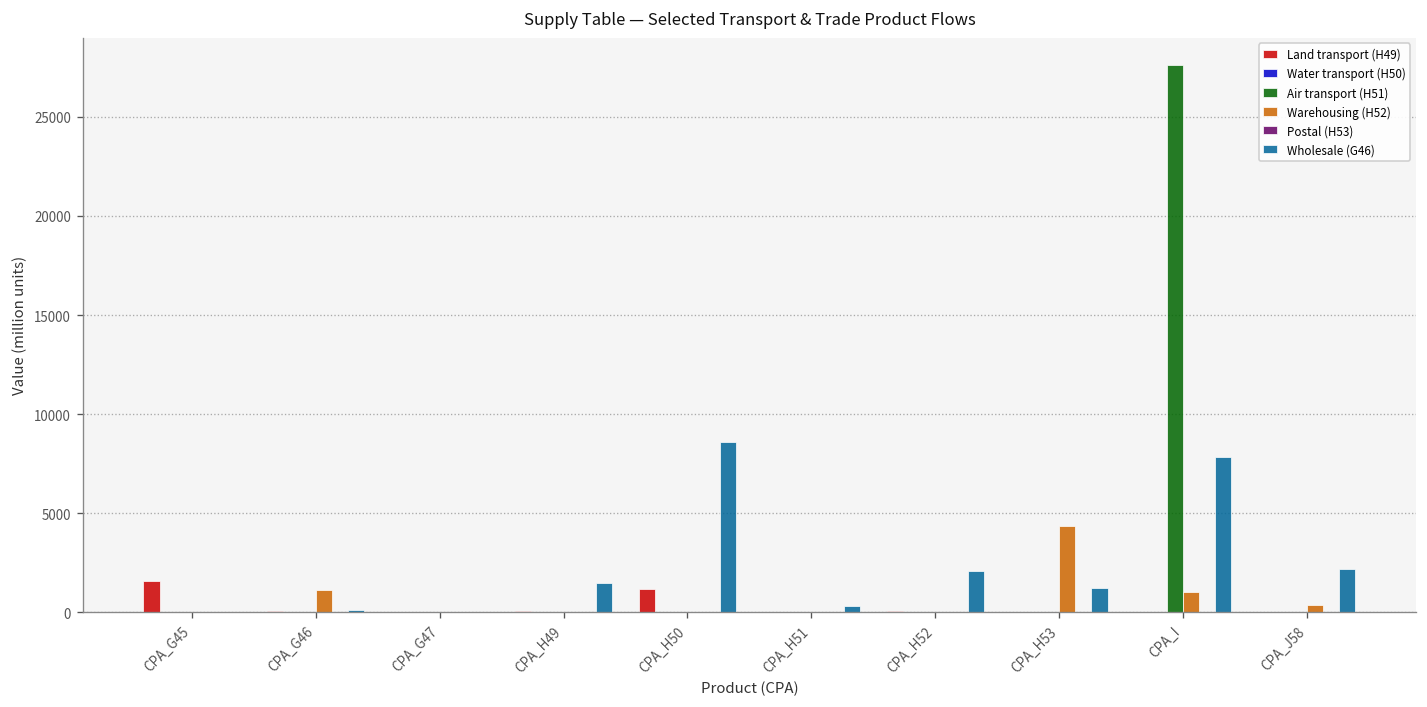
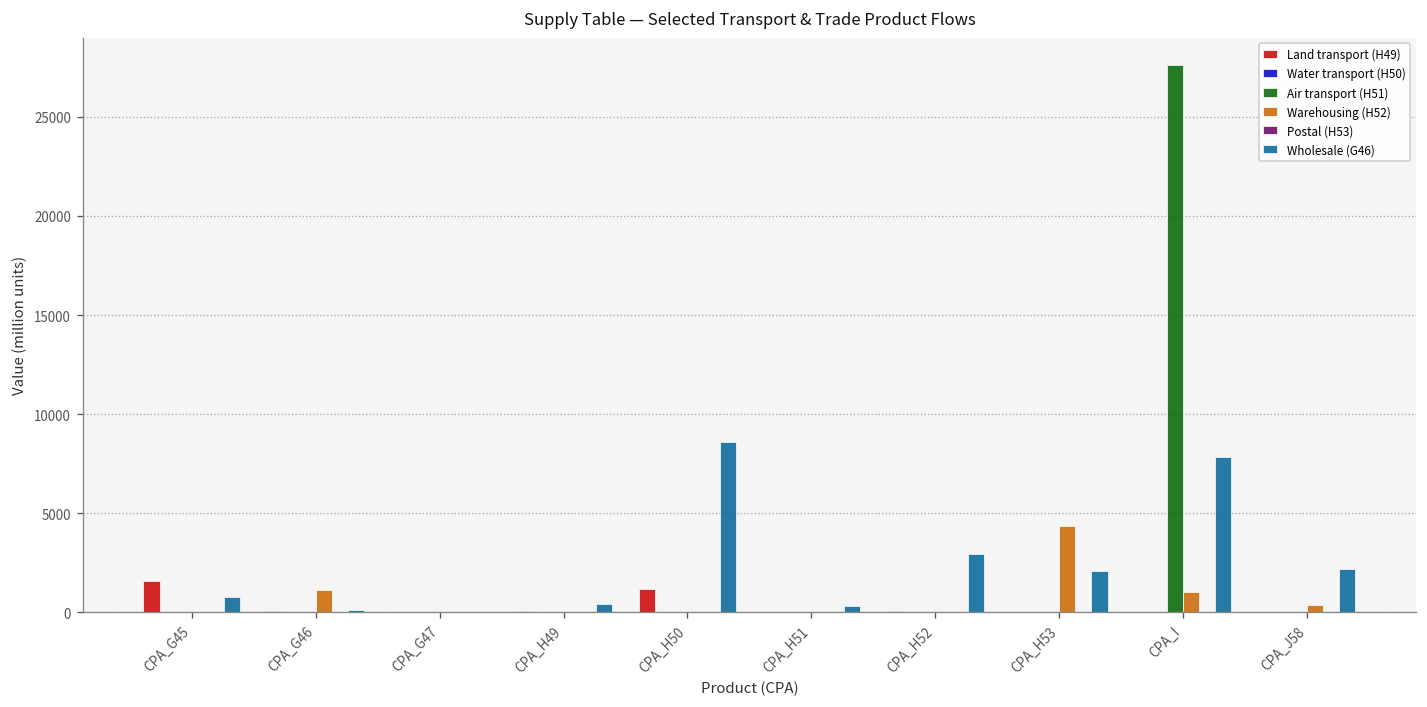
  {
    "Land transport (H49)": {
      "CPA_G45": 1600,
      "CPA_G47": 0,
      "CPA_H50": 1200,
      "CPA_H51": 0,
      "CPA_H53": 0,
      "CPA_I": 0,
      "CPA_J58": 0
    },
    "Water transport (H50)": {
      "CPA_G45": 0,
      "CPA_G46": 0,
      "CPA_H49": 0,
      "CPA_H50": 0,
      "CPA_H51": 0,
      "CPA_H52": 0,
      "CPA_H53": 0,
      "CPA_I": 0,
      "CPA_J58": 0
    },
    "Air transport (H51)": {
      "CPA_G45": 0,
      "CPA_G46": 0,
      "CPA_G47": 0,
      "CPA_H49": 0,
      "CPA_H50": 0,
      "CPA_H51": 0,
      "CPA_H52": 0,
      "CPA_H53": 0,
      "CPA_I": 27600,
      "CPA_J58": 0
    },
    "Warehousing (H52)": {
      "CPA_G45": 0,
      "CPA_G46": 1100,
      "CPA_G47": 0,
      "CPA_H49": 0,
      "CPA_H51": 0,
      "CPA_H53": 4400,
      "CPA_I": 1000,
      "CPA_J58": 400
    },
    "Postal (H53)": {
      "CPA_G45": 0,
      "CPA_G46": 0,
      "CPA_G47": 0,
      "CPA_H49": 0,
      "CPA_H50": 0,
      "CPA_H51": 0,
      "CPA_H52": 0,
      "CPA_H53": 0,
      "CPA_I": 0,
      "CPA_J58": 0
    },
    "Wholesale (G46)": {
-     "CPA_G45": 0,
+     "CPA_G45": 700,
      "CPA_G47": 0,
-     "CPA_H49": 1500,
+     "CPA_H49": 400,
      "CPA_H50": 8600,
      "CPA_H51": 300,
-     "CPA_H52": 2100,
-     "CPA_H53": 1200,
+     "CPA_H52": 2900,
+     "CPA_H53": 2100,
      "CPA_I": 7800,
      "CPA_J58": 2200
    }
  }
